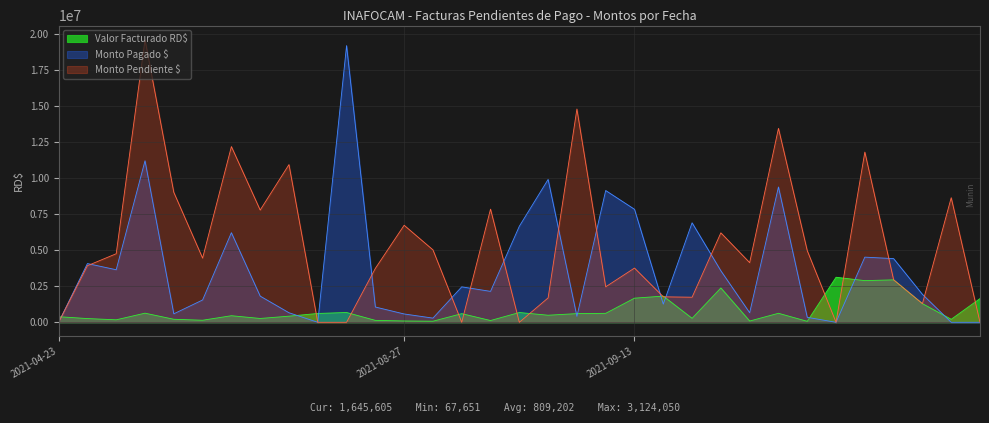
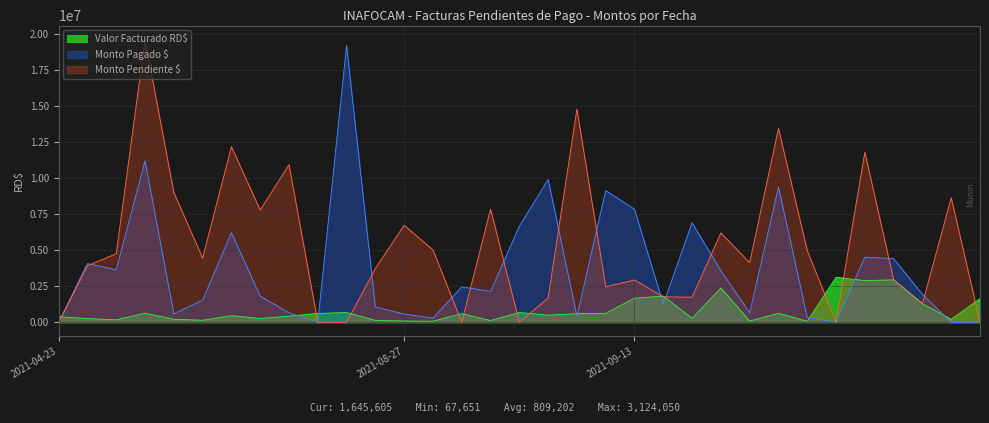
  {
    "Valor Facturado RD$": {
      "2021-09-13": 1700000
    },
    "Monto Pagado $": {
      "2021-09-13": 7800000
    },
    "Monto Pendiente $": {
-     "2021-09-13": 3800000
+     "2021-09-13": 2900000
    }
  }
